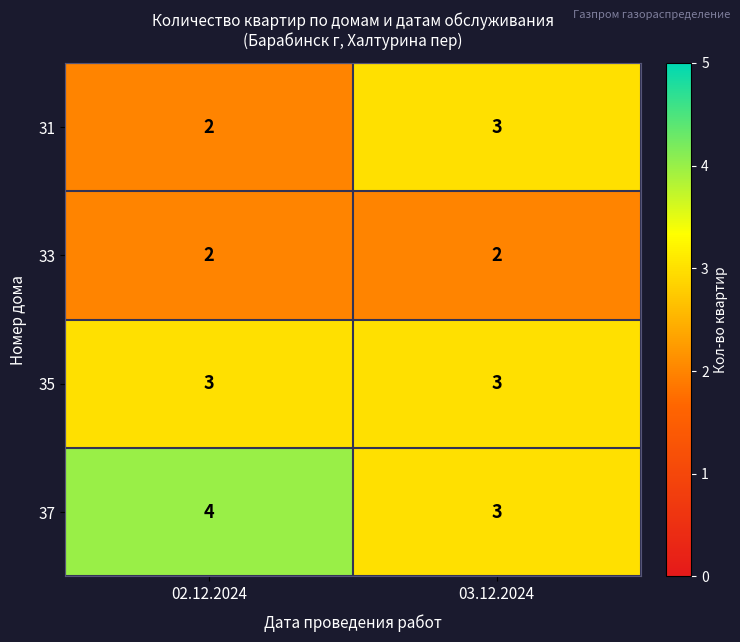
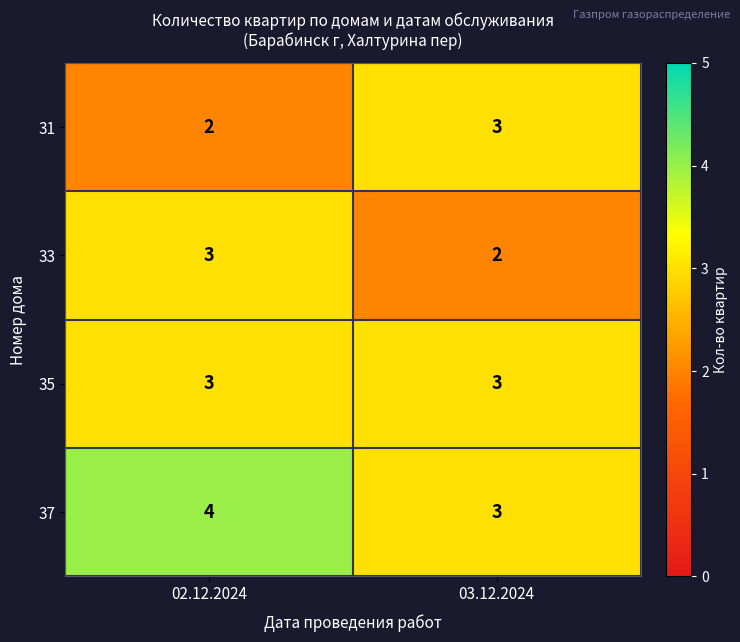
  {
    "31": {
      "02.12.2024": 2,
      "03.12.2024": 3
    },
    "33": {
-     "02.12.2024": 2,
+     "02.12.2024": 3,
      "03.12.2024": 2
    },
    "35": {
      "02.12.2024": 3,
      "03.12.2024": 3
    },
    "37": {
      "02.12.2024": 4,
      "03.12.2024": 3
    }
  }
